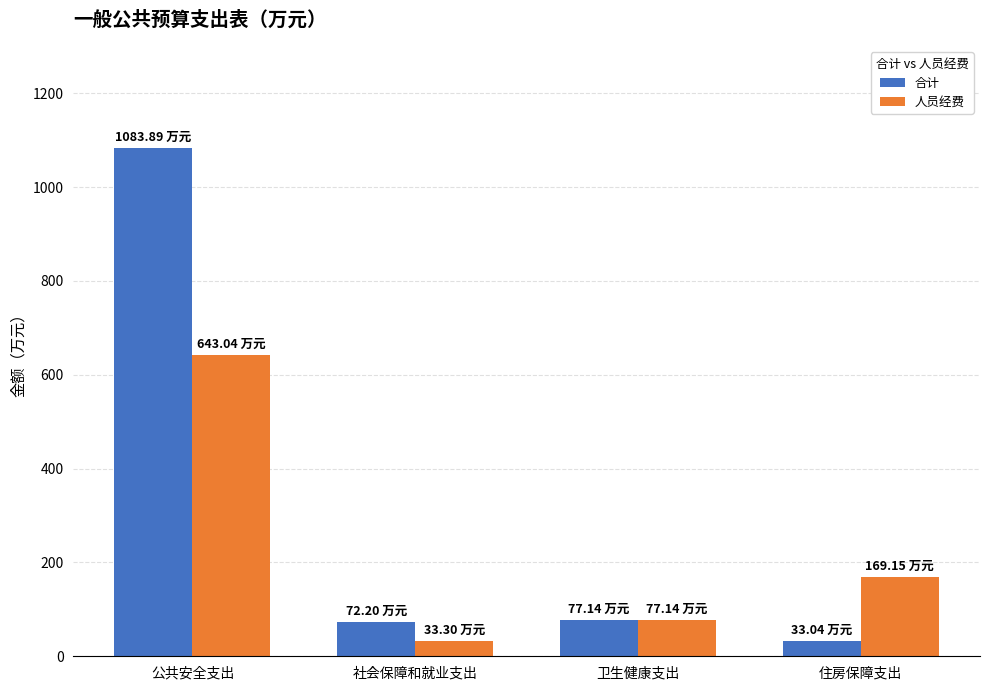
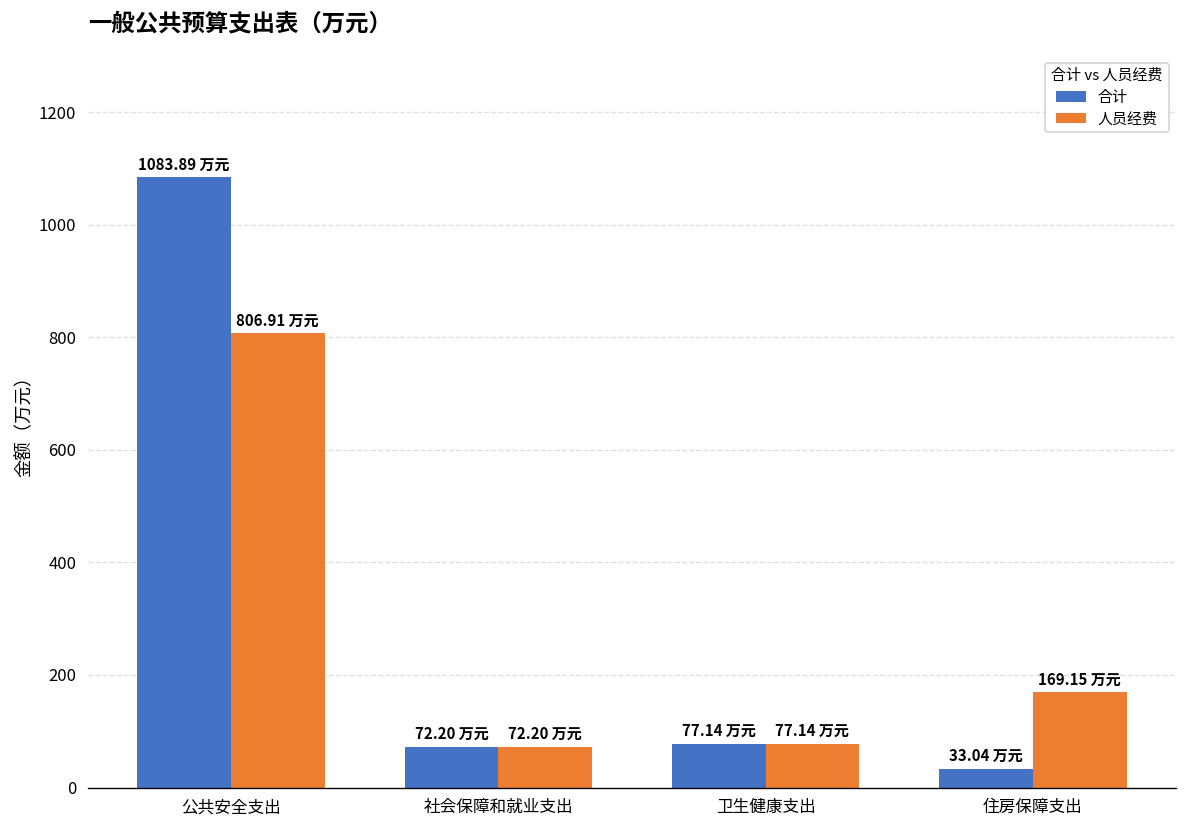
  {
    "合计": {
      "公共安全支出": 1083.89,
      "社会保障和就业支出": 72.20,
      "卫生健康支出": 77.14,
      "住房保障支出": 33.04
    },
    "人员经费": {
-     "公共安全支出": 643.04,
-     "社会保障和就业支出": 33.30,
+     "公共安全支出": 806.91,
+     "社会保障和就业支出": 72.20,
      "卫生健康支出": 77.14,
      "住房保障支出": 169.15
    }
  }
